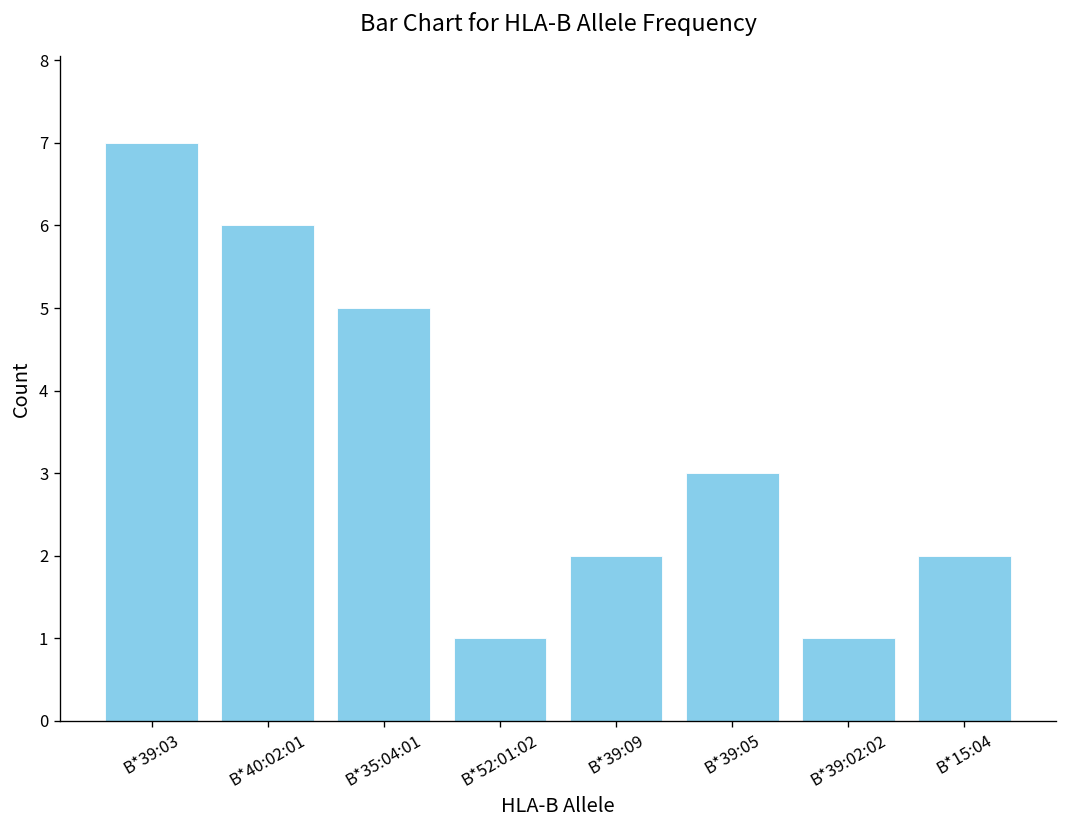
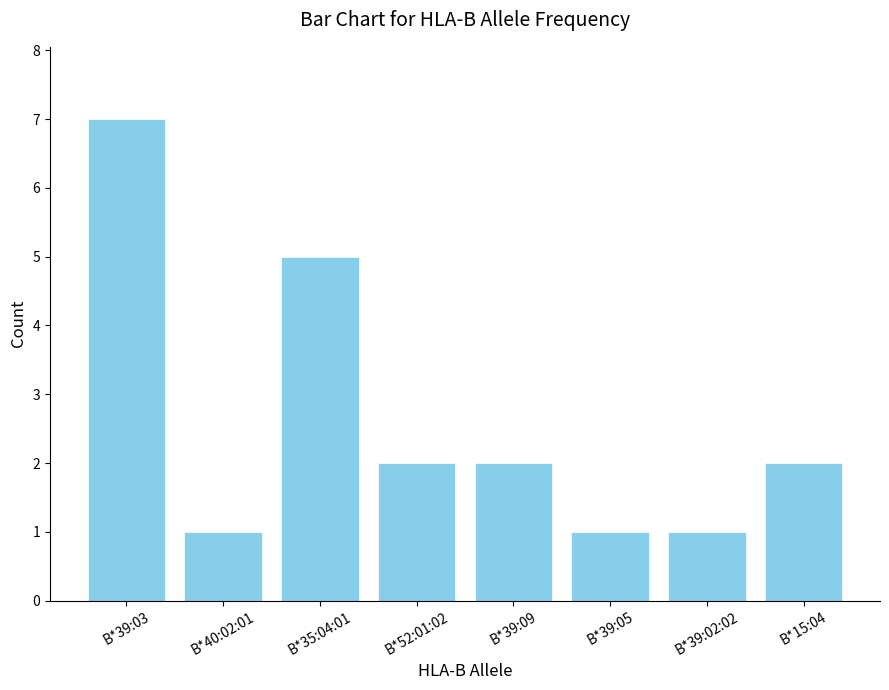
  {
    "B*39:03": 7,
-   "B*40:02:01": 6,
+   "B*40:02:01": 1,
    "B*35:04:01": 5,
-   "B*52:01:02": 1,
+   "B*52:01:02": 2,
    "B*39:09": 2,
-   "B*39:05": 3,
+   "B*39:05": 1,
    "B*39:02:02": 1,
    "B*15:04": 2
  }
